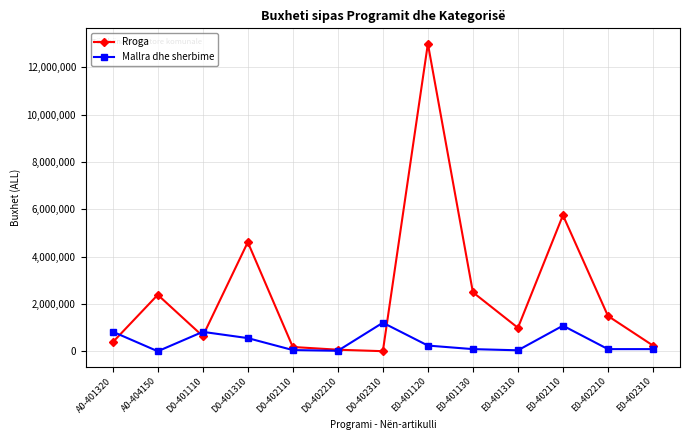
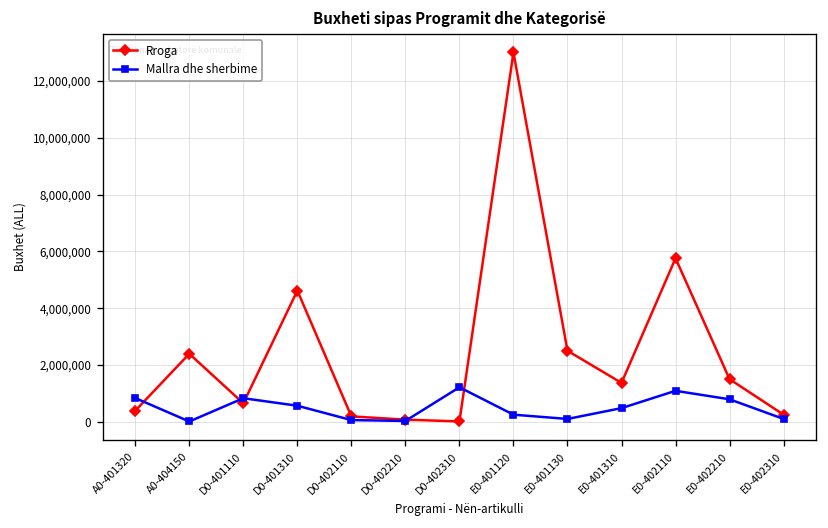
  {
    "Rroga": {
      "A0-401320": "400,000",
      "A0-404150": "2,400,000",
      "D0-401110": "700,000",
      "D0-401310": "4,600,000",
      "D0-402110": "200,000",
      "D0-402310": "0",
      "E0-401120": "13,000,000",
      "E0-401130": "2,500,000",
-     "E0-401310": "1,000,000",
+     "E0-401310": "1,400,000",
      "E0-402110": "5,800,000",
      "E0-402210": "1,500,000",
      "E0-402310": "300,000"
    },
    "Mallra dhe sherbime": {
      "A0-401320": "800,000",
      "A0-404150": "0",
      "D0-401110": "800,000",
      "D0-401310": "600,000",
      "D0-402110": "100,000",
      "D0-402310": "1,200,000",
      "E0-401120": "300,000",
      "E0-401130": "100,000",
-     "E0-401310": "100,000",
+     "E0-401310": "500,000",
      "E0-402110": "1,100,000",
-     "E0-402210": "100,000",
+     "E0-402210": "800,000",
      "E0-402310": "100,000"
    }
  }
